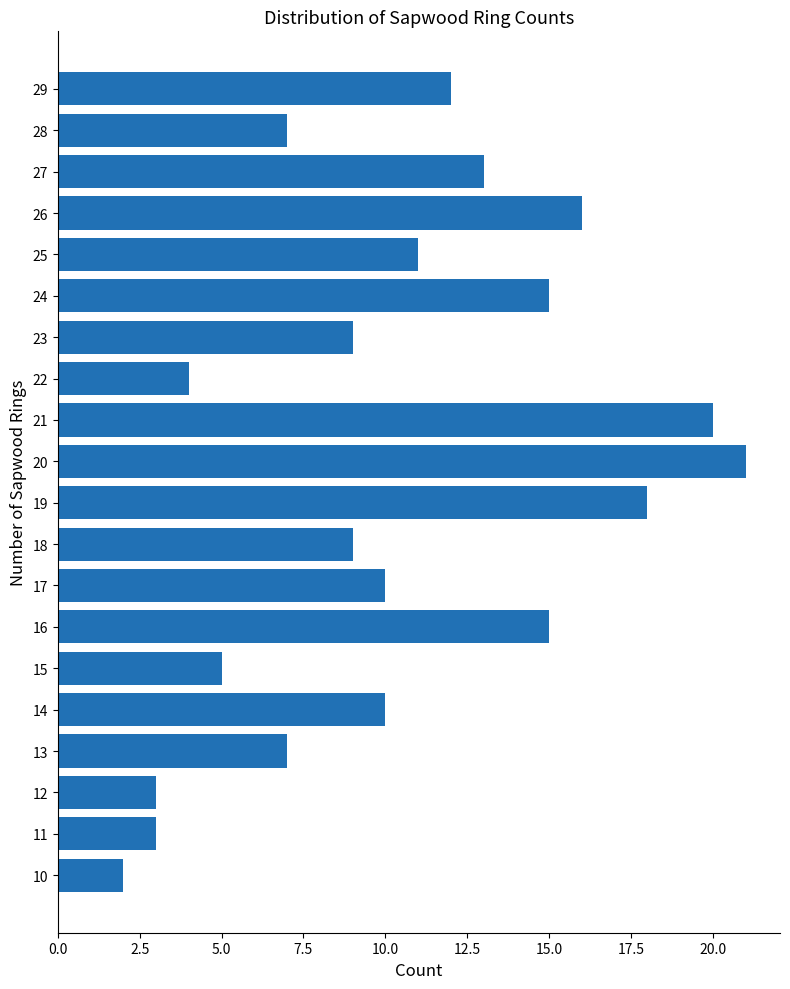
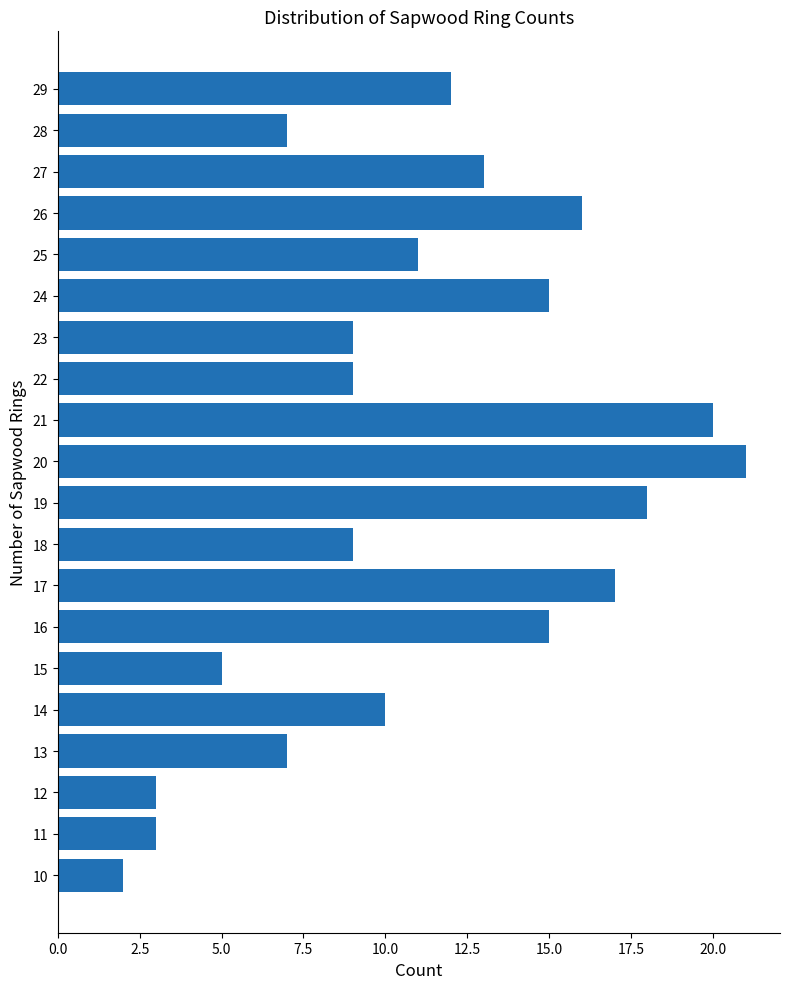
  {
    "29": 12,
    "28": 7,
    "27": 13,
    "26": 16,
    "25": 11,
    "24": 15,
    "23": 9,
-   "22": 4,
+   "22": 9,
    "21": 20,
    "20": 21,
    "19": 18,
    "18": 9,
-   "17": 10,
+   "17": 17,
    "16": 15,
    "15": 5,
    "14": 10,
    "13": 7,
    "12": 3,
    "11": 3,
    "10": 2
  }
